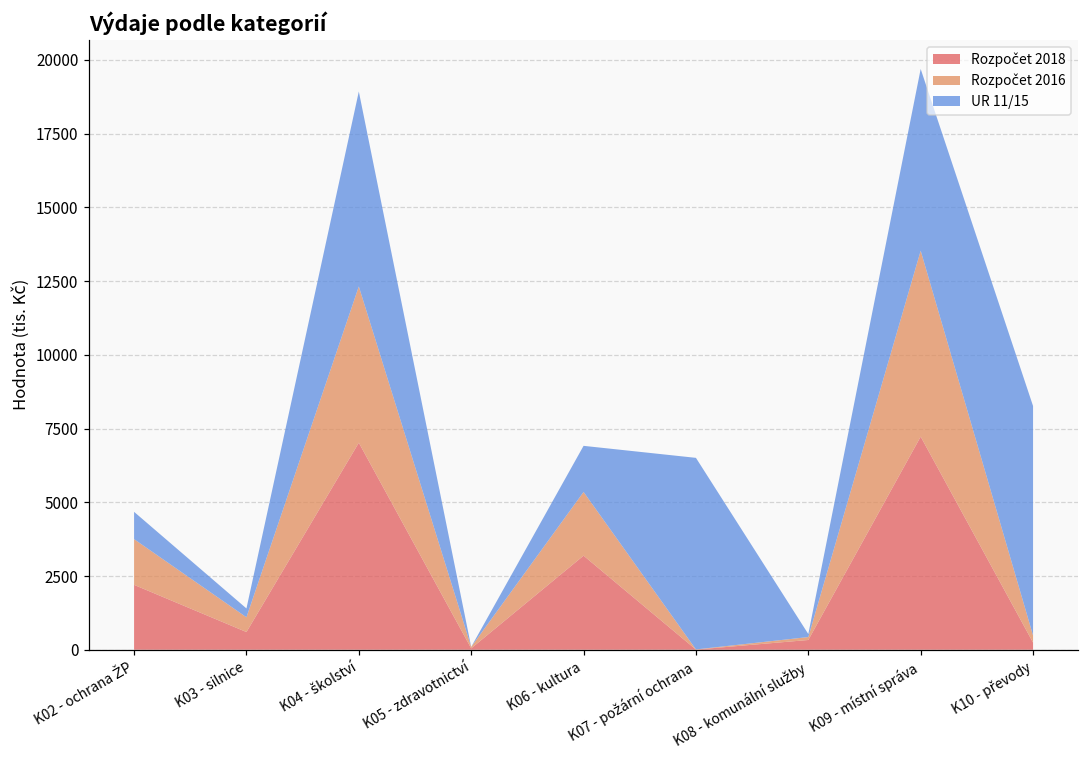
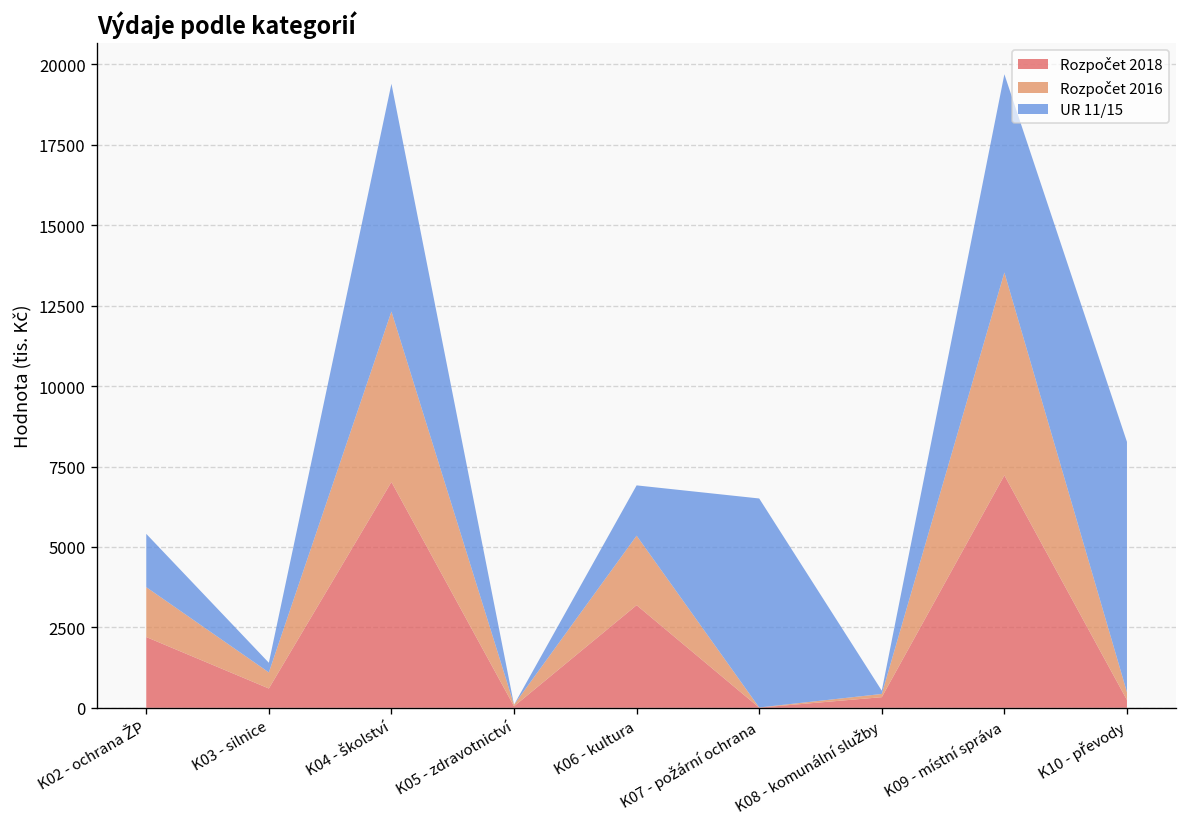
  {
    "UR 11/15": {
-     "K02 - ochrana ŽP": 900,
+     "K02 - ochrana ŽP": 1700,
      "K03 - silnice": 300,
-     "K04 - školství": 6600,
+     "K04 - školství": 7100,
      "K06 - kultura": 1600,
      "K07 - požární ochrana": 6500,
      "K08 - komunální služby": 100,
      "K09 - místní správa": 6200,
      "K10 - převody": 7800
    }
  }
